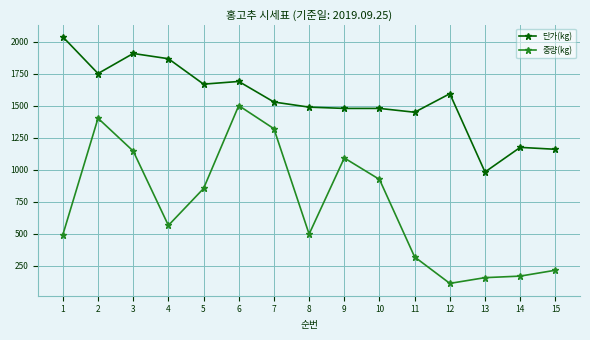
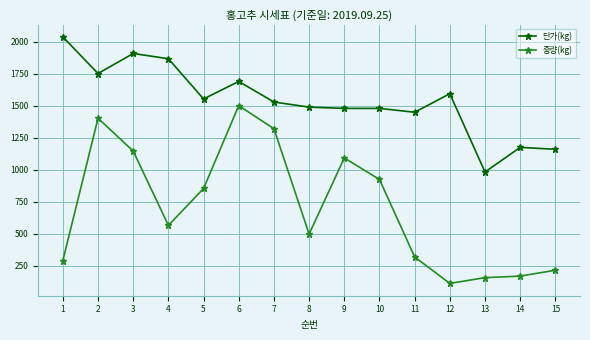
  {
    "단가(kg)": {
      "1": 2040,
      "2": 1750,
      "3": 1910,
      "4": 1870,
-     "5": 1670,
+     "5": 1550,
      "6": 1690,
      "7": 1530,
      "8": 1490,
      "9": 1480,
      "10": 1480,
      "11": 1450,
      "12": 1600,
      "13": 980,
      "14": 1180,
      "15": 1160
    },
    "중량(kg)": {
-     "1": 490,
+     "1": 290,
      "2": 1400,
      "3": 1150,
      "4": 560,
      "5": 850,
      "6": 1500,
      "7": 1320,
      "8": 500,
      "9": 1090,
      "10": 920,
      "11": 320,
      "12": 110,
      "13": 160,
      "14": 170,
      "15": 210
    }
  }
